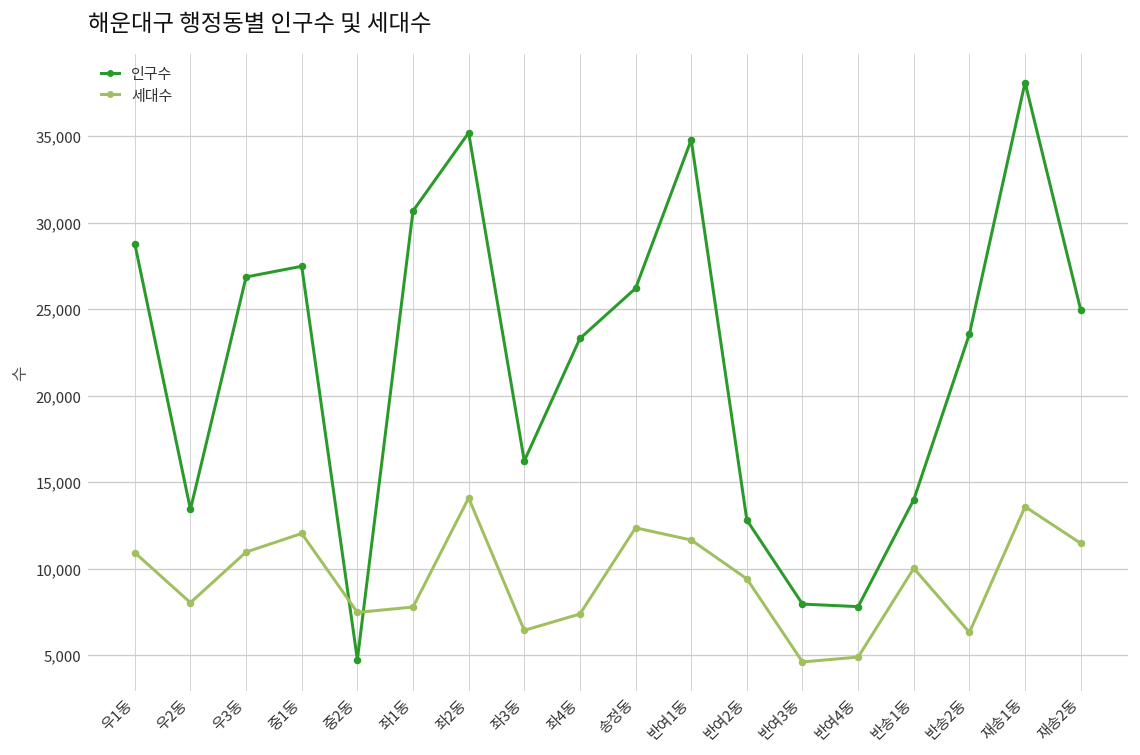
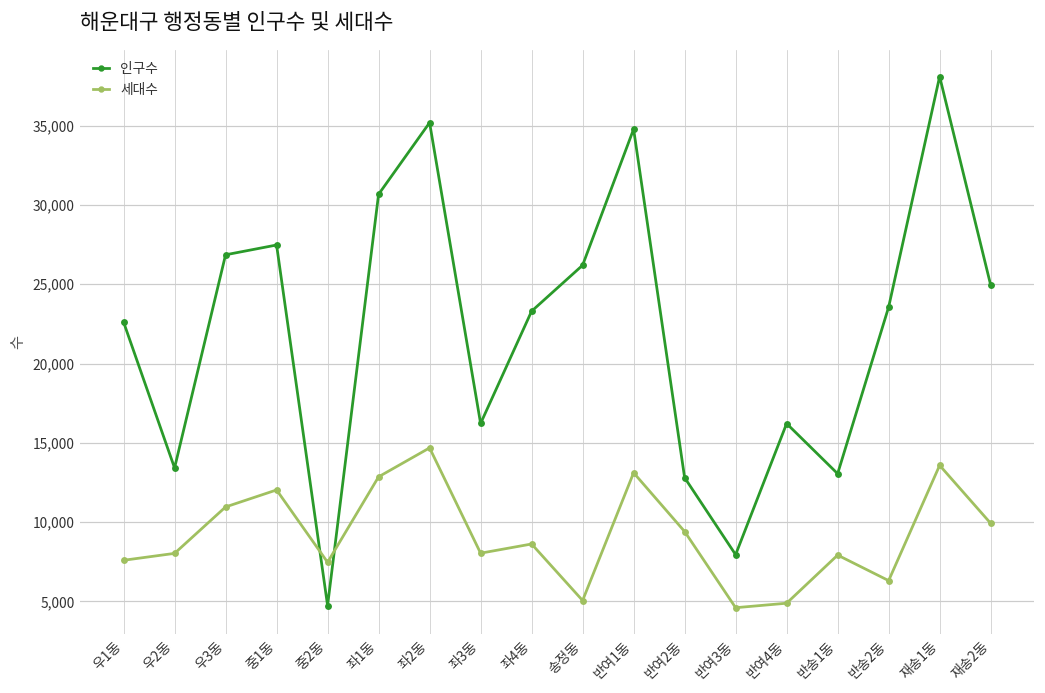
  {
    "인구수": {
-     "우1동": "28,800",
+     "우1동": "22,600",
      "우2동": "13,400",
      "우3동": "26,900",
      "중1동": "27,500",
      "중2동": "4,700",
      "좌1동": "30,700",
      "좌2동": "35,200",
      "좌3동": "16,200",
      "좌4동": "23,300",
      "송정동": "26,200",
      "반여1동": "34,800",
      "반여2동": "12,800",
      "반여3동": "8,000",
-     "반여4동": "7,800",
-     "반송1동": "14,000",
+     "반여4동": "16,200",
+     "반송1동": "13,100",
      "반송2동": "23,600",
      "재송1동": "38,100",
      "재송2동": "25,000"
    },
    "세대수": {
-     "우1동": "10,900",
+     "우1동": "7,600",
      "우2동": "8,000",
      "우3동": "11,000",
      "중1동": "12,000",
      "중2동": "7,500",
-     "좌1동": "7,800",
-     "좌2동": "14,100",
-     "좌3동": "6,400",
-     "좌4동": "7,400",
-     "송정동": "12,400",
-     "반여1동": "11,700",
+     "좌1동": "12,900",
+     "좌2동": "14,700",
+     "좌3동": "8,000",
+     "좌4동": "8,600",
+     "송정동": "5,100",
+     "반여1동": "13,100",
      "반여2동": "9,400",
      "반여3동": "4,600",
      "반여4동": "4,900",
-     "반송1동": "10,000",
+     "반송1동": "7,900",
      "반송2동": "6,300",
      "재송1동": "13,600",
-     "재송2동": "11,500"
+     "재송2동": "9,900"
    }
  }
